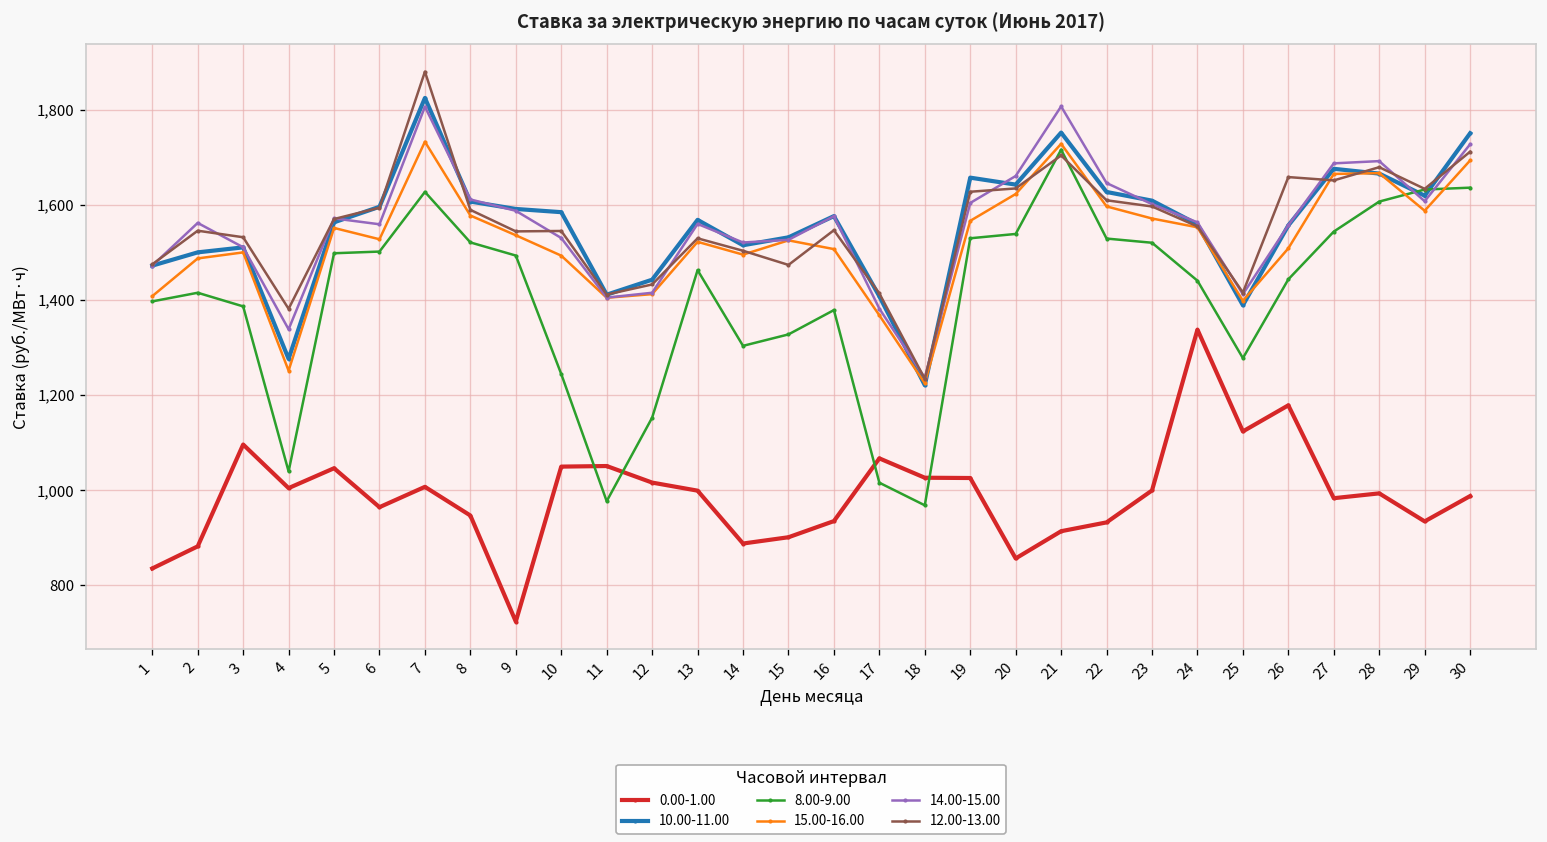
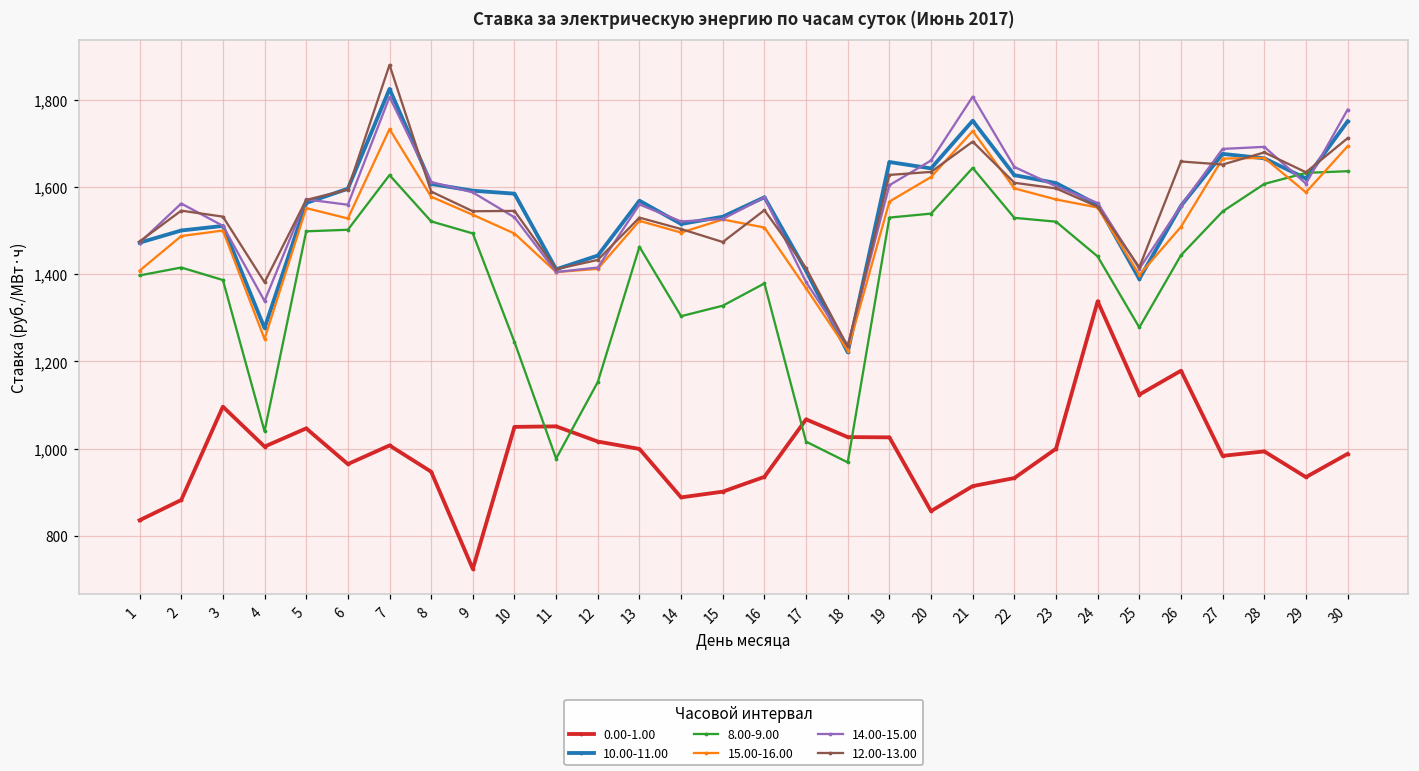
  {
    "0.00-1.00": {
      "1": "840",
      "2": "880",
      "3": "1,100",
      "4": "1,000",
      "5": "1,050",
      "6": "960",
      "7": "1,010",
      "8": "950",
      "9": "720",
      "10": "1,050",
      "11": "1,050",
      "12": "1,020",
      "13": "1,000",
      "14": "890",
      "15": "900",
      "16": "930",
      "17": "1,070",
      "18": "1,030",
      "19": "1,030",
      "20": "860",
      "21": "910",
      "22": "930",
      "23": "1,000",
      "24": "1,340",
      "25": "1,120",
      "26": "1,180",
      "27": "980",
      "28": "990",
      "29": "930",
      "30": "990"
    },
    "10.00-11.00": {
      "2": "1,500",
      "4": "1,280",
      "5": "1,560",
      "7": "1,830",
      "10": "1,580",
      "12": "1,440",
      "13": "1,570",
      "19": "1,660",
      "20": "1,640",
      "21": "1,750",
      "22": "1,630",
      "23": "1,610",
      "25": "1,390",
      "27": "1,680",
      "29": "1,620",
      "30": "1,750"
    },
    "8.00-9.00": {
      "1": "1,400",
      "2": "1,420",
      "3": "1,390",
      "4": "1,040",
      "5": "1,500",
      "6": "1,500",
      "7": "1,630",
      "8": "1,520",
      "9": "1,490",
      "10": "1,240",
      "11": "980",
      "12": "1,150",
      "13": "1,460",
      "14": "1,300",
      "15": "1,330",
      "16": "1,380",
      "17": "1,020",
      "18": "970",
      "19": "1,530",
      "20": "1,540",
-     "21": "1,720",
+     "21": "1,640",
      "22": "1,530",
      "23": "1,520",
      "24": "1,440",
      "25": "1,280",
      "26": "1,440",
      "27": "1,540",
      "28": "1,610",
      "30": "1,640"
    },
    "15.00-16.00": {
      "1": "1,410",
      "2": "1,490",
      "3": "1,500",
      "4": "1,250",
      "5": "1,550",
      "6": "1,530",
      "7": "1,730",
      "8": "1,580",
      "9": "1,540",
      "10": "1,490",
      "13": "1,520",
      "14": "1,500",
      "16": "1,510",
      "17": "1,370",
      "19": "1,570",
      "20": "1,620",
      "21": "1,730",
      "22": "1,600",
      "23": "1,570",
      "25": "1,400",
      "26": "1,510",
      "27": "1,670",
      "29": "1,590",
      "30": "1,690"
    },
    "14.00-15.00": {
      "2": "1,560",
      "4": "1,340",
      "6": "1,560",
      "7": "1,810",
      "10": "1,530",
      "13": "1,560",
      "17": "1,380",
      "19": "1,600",
      "20": "1,660",
      "21": "1,810",
      "22": "1,650",
      "27": "1,690",
      "28": "1,690",
      "29": "1,610",
-     "30": "1,730"
+     "30": "1,780"
    },
    "12.00-13.00": {
      "2": "1,550",
      "3": "1,530",
      "4": "1,380",
      "7": "1,880",
      "8": "1,590",
      "9": "1,540",
      "10": "1,550",
      "12": "1,430",
      "13": "1,530",
      "14": "1,500",
      "15": "1,470",
      "16": "1,550",
      "19": "1,630",
      "20": "1,630",
      "21": "1,700",
      "22": "1,610",
      "26": "1,660",
      "27": "1,650",
      "28": "1,680",
      "30": "1,710"
    }
  }
